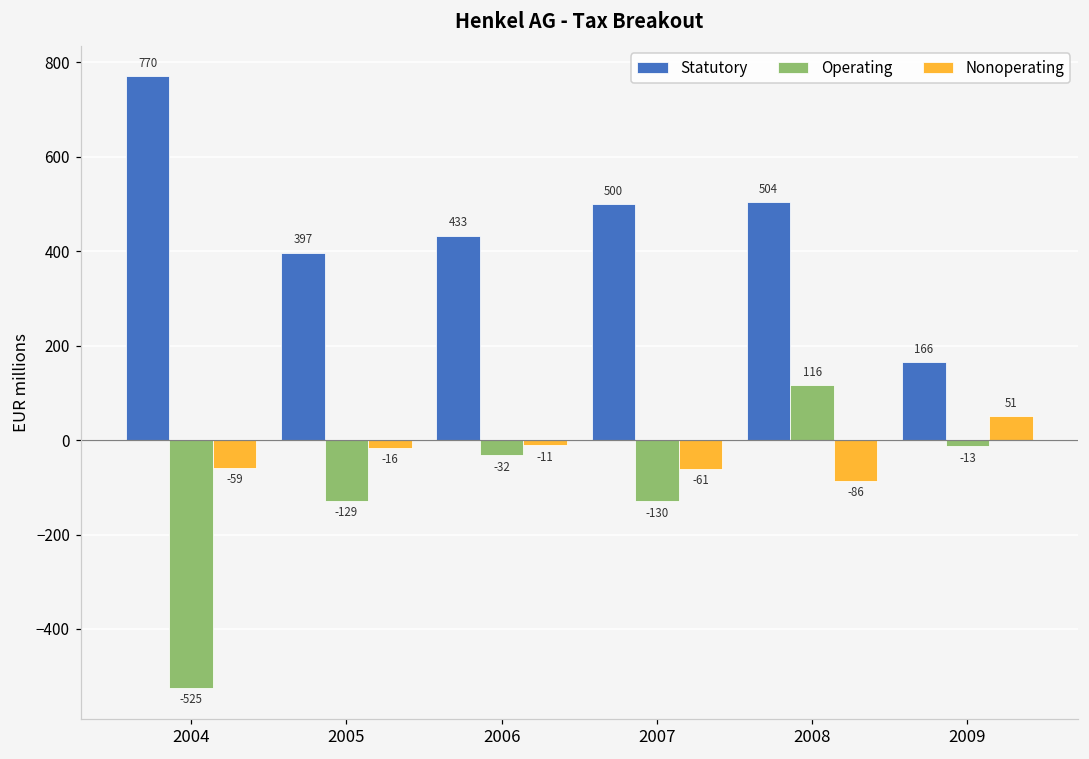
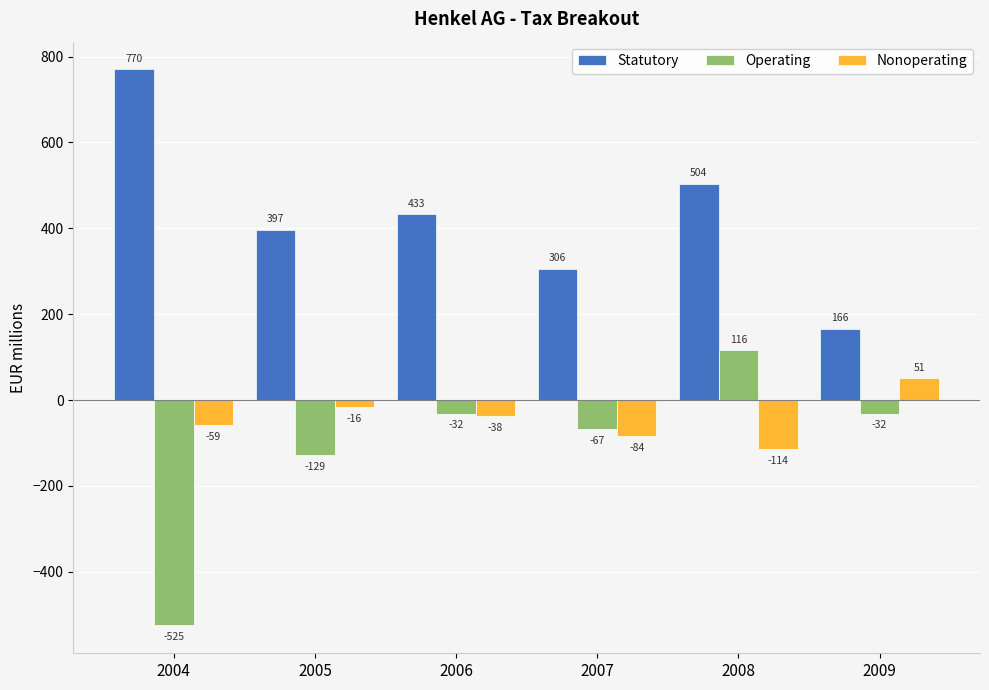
  {
    "Statutory": {
      "2004": 770,
      "2005": 397,
      "2006": 433,
-     "2007": 500,
+     "2007": 306,
      "2008": 504,
      "2009": 166
    },
    "Operating": {
      "2004": -525,
      "2005": -129,
      "2006": -32,
-     "2007": -130,
+     "2007": -67,
      "2008": 116,
-     "2009": -13
+     "2009": -32
    },
    "Nonoperating": {
      "2004": -59,
      "2005": -16,
-     "2006": -11,
-     "2007": -61,
-     "2008": -86,
+     "2006": -38,
+     "2007": -84,
+     "2008": -114,
      "2009": 51
    }
  }
